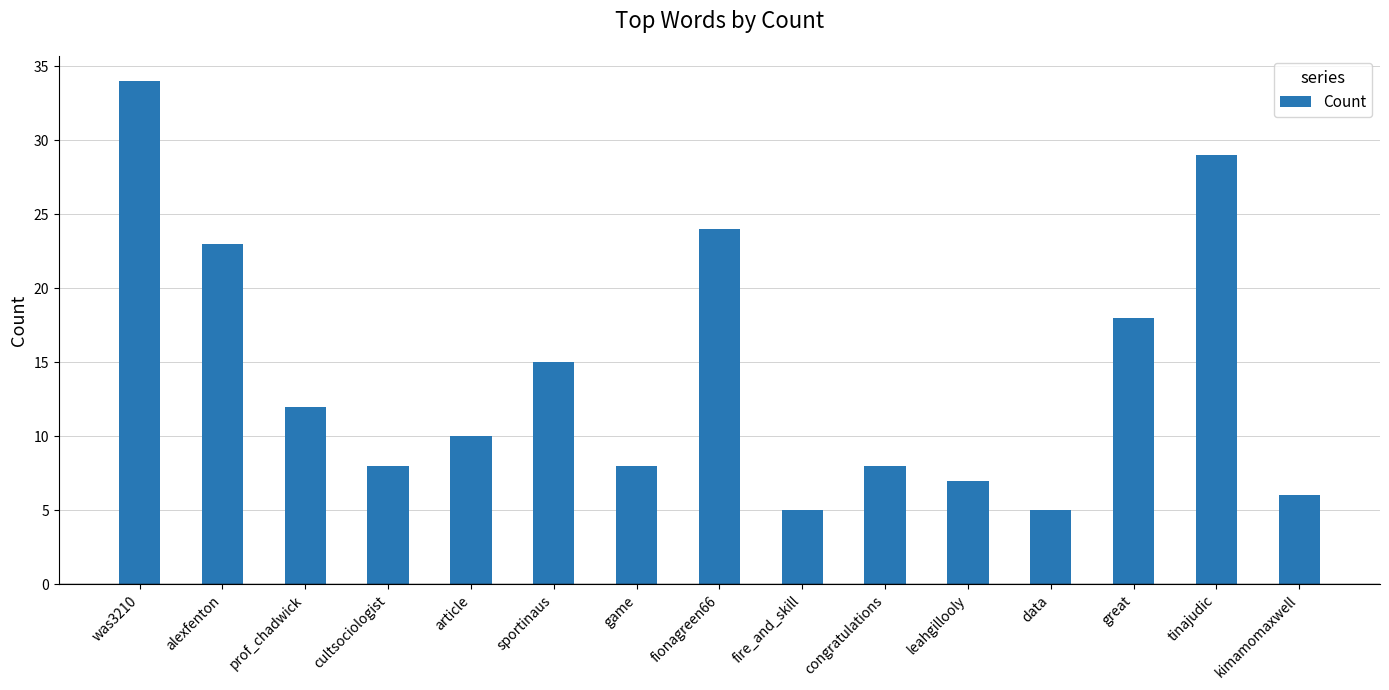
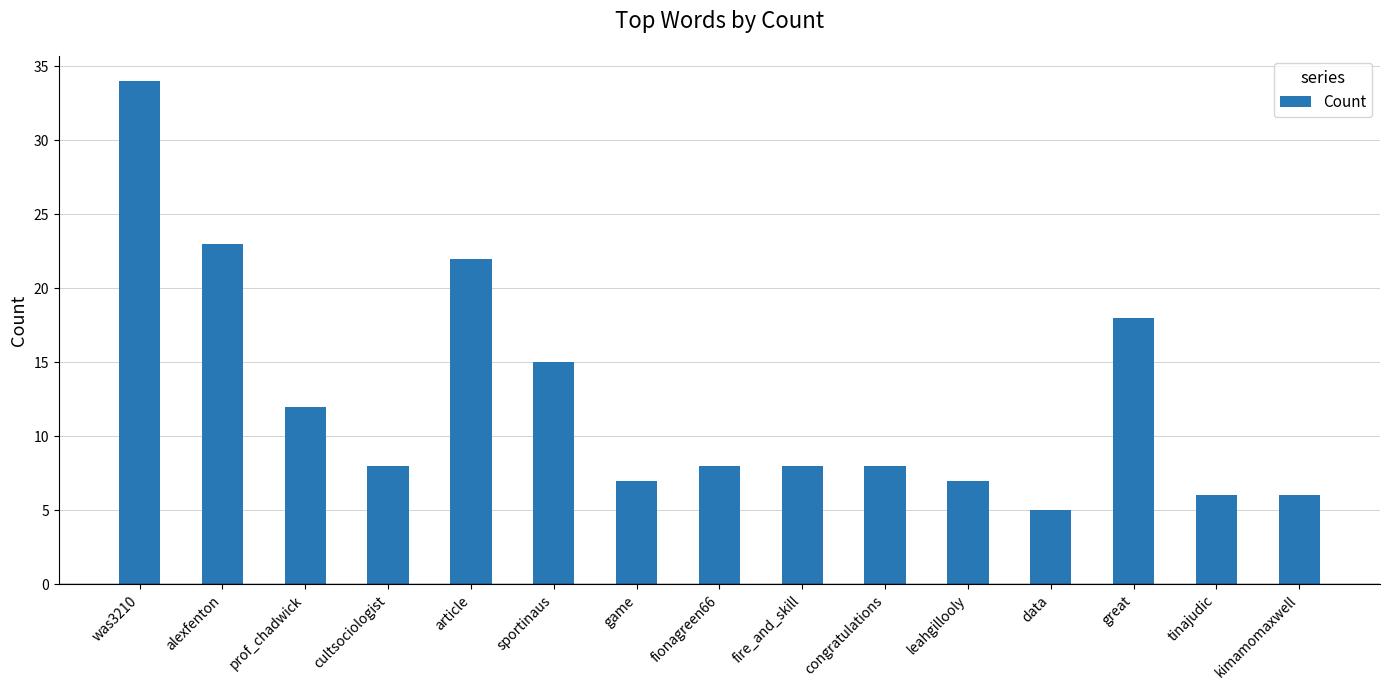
  {
    "was3210": 34,
    "alexfenton": 23,
    "prof_chadwick": 12,
    "cultsociologist": 8,
-   "article": 10,
+   "article": 22,
    "sportinaus": 15,
-   "game": 8,
-   "fionagreen66": 24,
-   "fire_and_skill": 5,
+   "game": 7,
+   "fionagreen66": 8,
+   "fire_and_skill": 8,
    "congratulations": 8,
    "leahgillooly": 7,
    "data": 5,
    "great": 18,
-   "tinajudic": 29,
+   "tinajudic": 6,
    "kimamomaxwell": 6
  }
